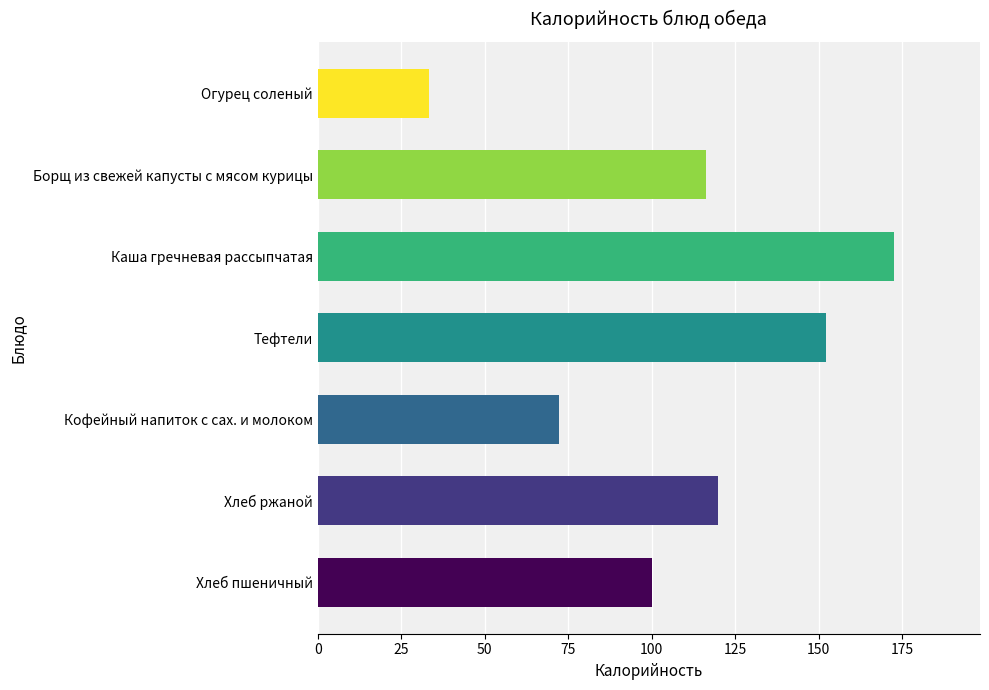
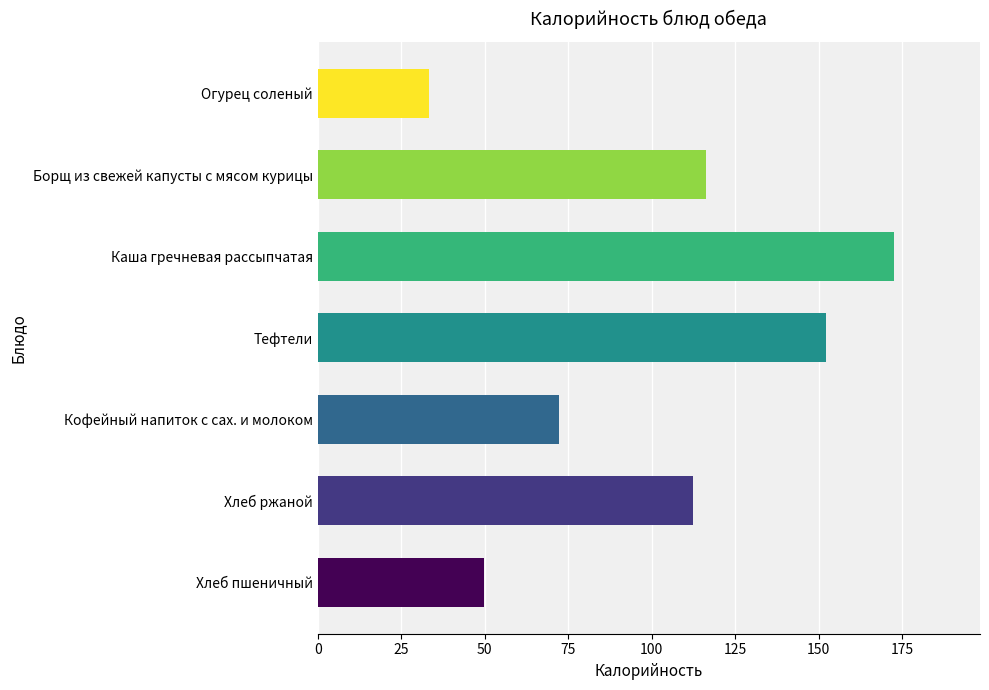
  {
    "Огурец соленый": 33,
    "Борщ из свежей капусты с мясом курицы": 116,
    "Каша гречневая рассыпчатая": 172,
    "Тефтели": 152,
    "Кофейный напиток с сах. и молоком": 72,
-   "Хлеб ржаной": 120,
-   "Хлеб пшеничный": 100
+   "Хлеб ржаной": 112,
+   "Хлеб пшеничный": 50
  }
